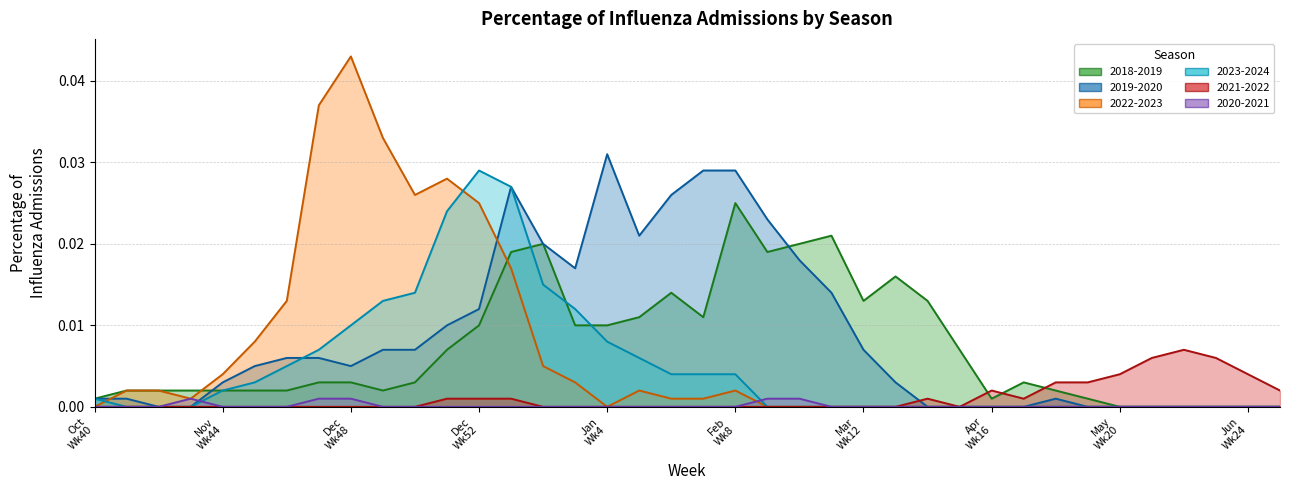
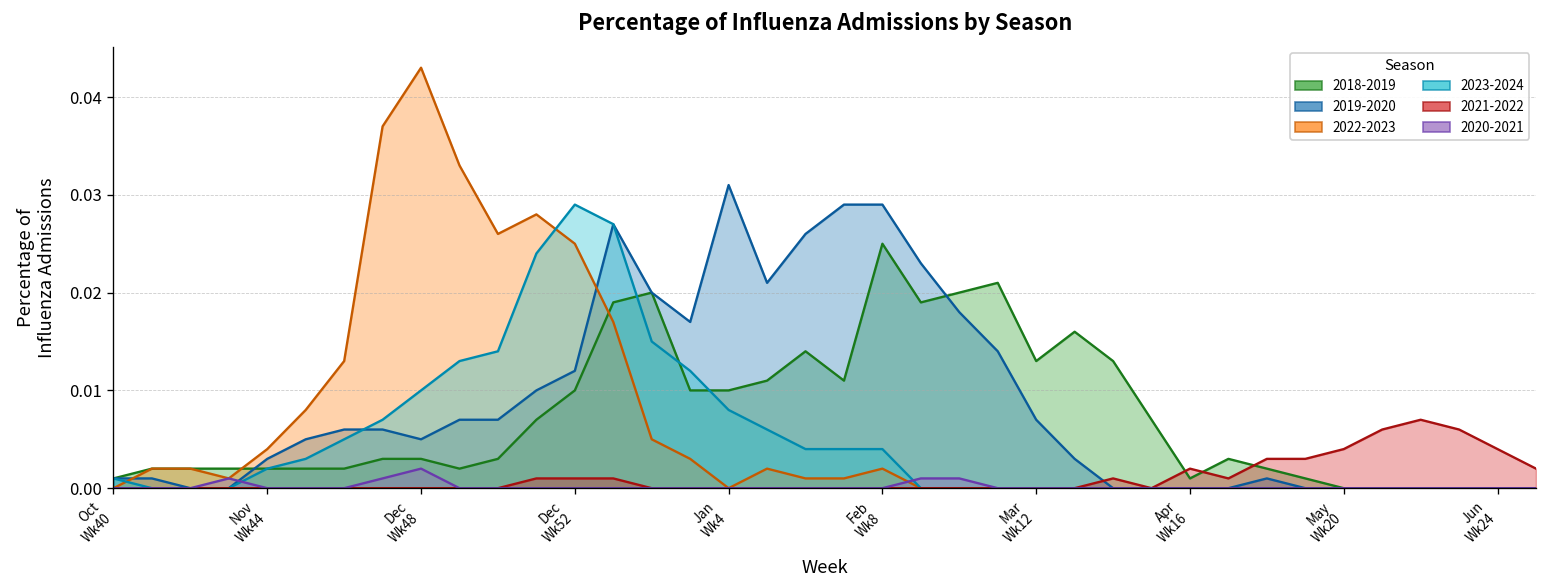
  {
    "2018-2019": {
      "Dec Wk48": 0.003,
      "Dec Wk52": 0.010,
      "Jan Wk4": 0.010,
      "Feb Wk8": 0.025,
      "Mar Wk12": 0.013,
      "Apr Wk16": 0.001
    },
    "2020-2021": {
-     "Dec Wk48": 0.001,
+     "Dec Wk48": 0.002,
      "Dec Wk52": 0.000
    }
  }
